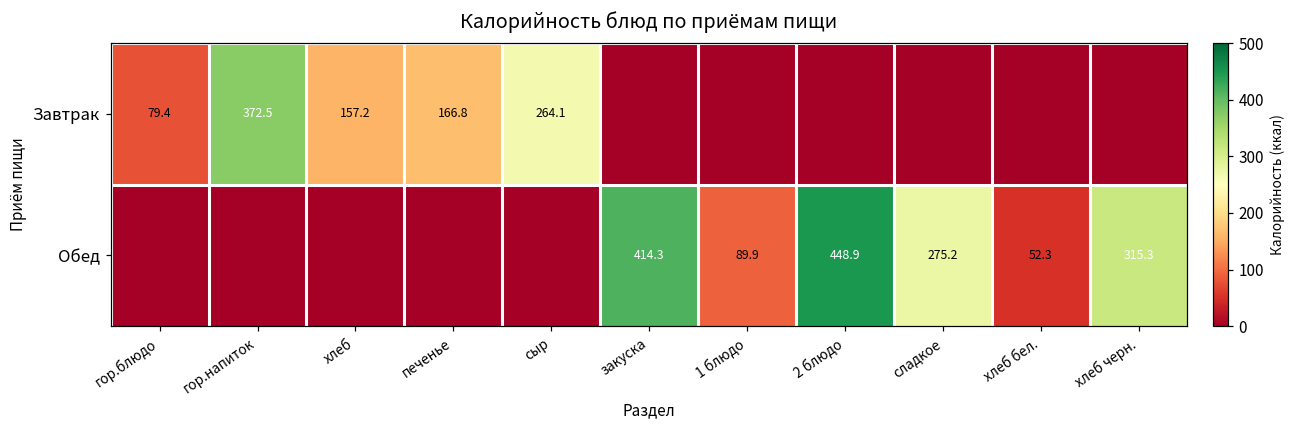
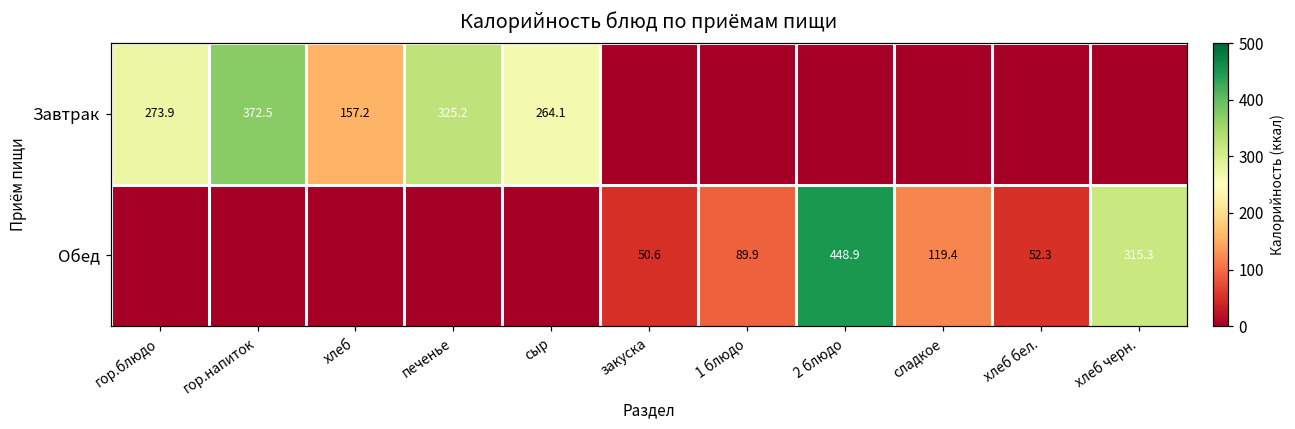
  {
    "Завтрак": {
-     "гор.блюдо": 79.4,
+     "гор.блюдо": 273.9,
      "гор.напиток": 372.5,
      "хлеб": 157.2,
-     "печенье": 166.8,
+     "печенье": 325.2,
      "сыр": 264.1
    },
    "Обед": {
-     "закуска": 414.3,
+     "закуска": 50.6,
      "1 блюдо": 89.9,
      "2 блюдо": 448.9,
-     "сладкое": 275.2,
+     "сладкое": 119.4,
      "хлеб бел.": 52.3,
      "хлеб черн.": 315.3
    }
  }
